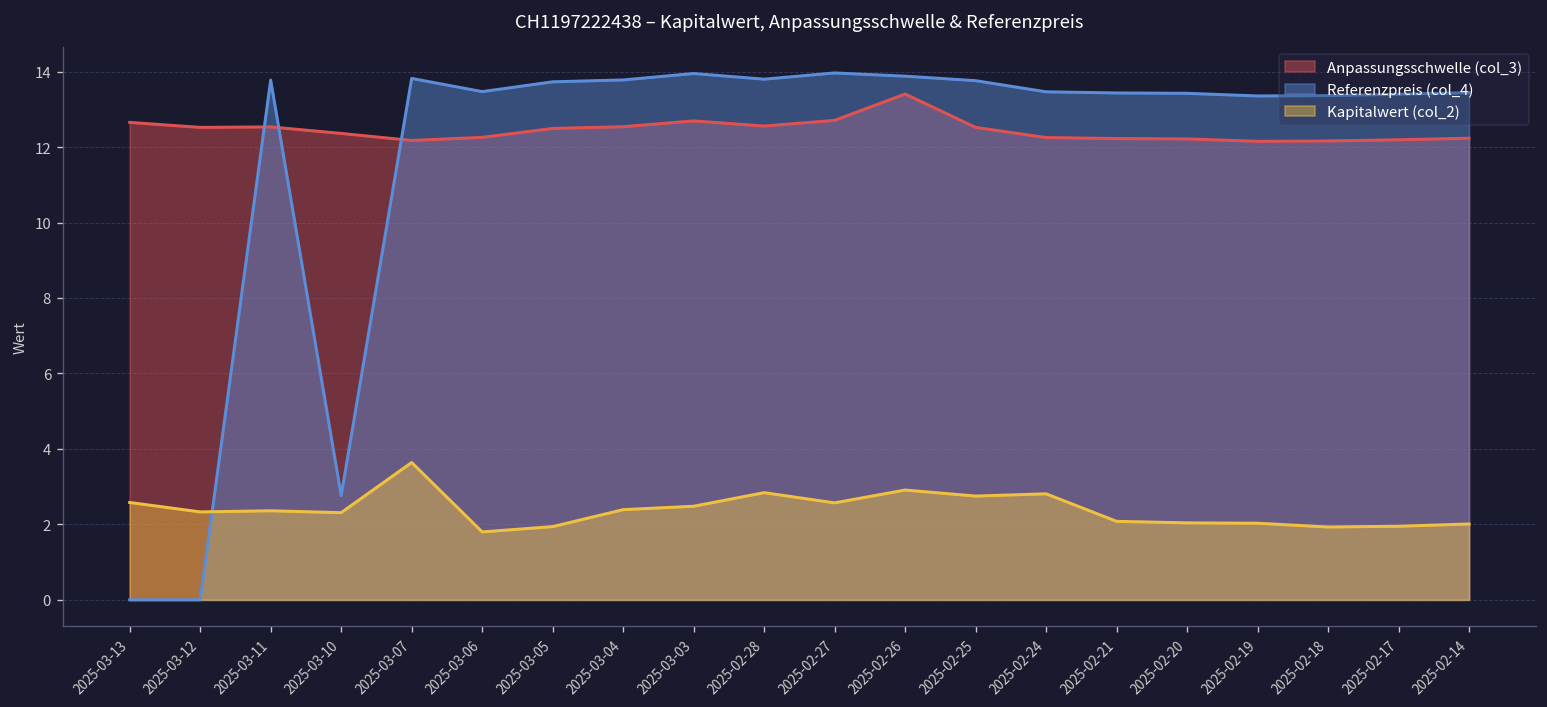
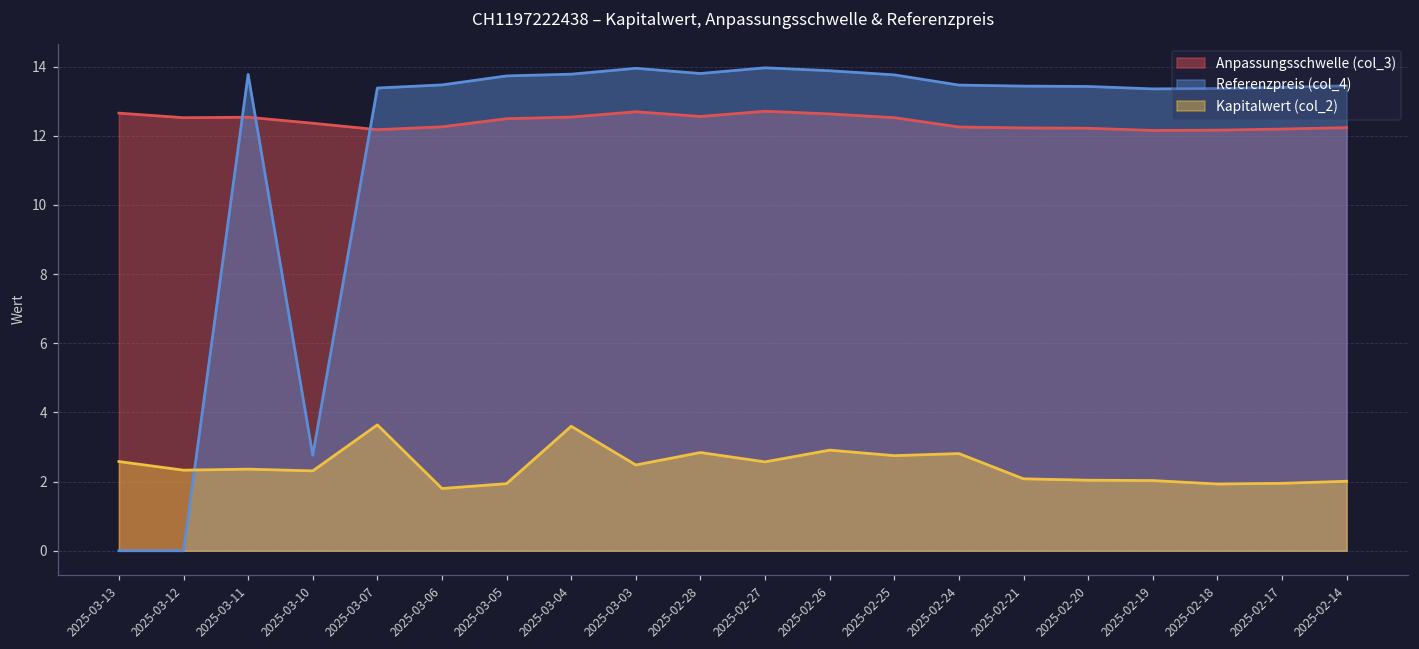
  {
    "Anpassungsschwelle (col_3)": {
      "2025-03-13": 12.7,
      "2025-03-12": 12.5,
      "2025-03-11": 12.5,
      "2025-03-10": 12.4,
      "2025-03-07": 12.2,
      "2025-03-06": 12.3,
      "2025-03-05": 12.5,
      "2025-03-04": 12.5,
      "2025-03-03": 12.7,
      "2025-02-28": 12.6,
      "2025-02-27": 12.7,
-     "2025-02-26": 13.4,
+     "2025-02-26": 12.6,
      "2025-02-25": 12.5,
      "2025-02-24": 12.3,
      "2025-02-21": 12.2,
      "2025-02-20": 12.2,
      "2025-02-19": 12.2,
      "2025-02-18": 12.2,
      "2025-02-17": 12.2,
      "2025-02-14": 12.2
    },
    "Referenzpreis (col_4)": {
      "2025-03-13": 0.0,
      "2025-03-12": 0.0,
      "2025-03-11": 13.8,
      "2025-03-10": 2.8,
-     "2025-03-07": 13.8,
+     "2025-03-07": 13.4,
      "2025-03-06": 13.5,
      "2025-03-05": 13.7,
      "2025-03-04": 13.8,
      "2025-03-03": 14.0,
      "2025-02-28": 13.8,
      "2025-02-27": 14.0,
      "2025-02-26": 13.9,
      "2025-02-25": 13.8,
      "2025-02-24": 13.5,
      "2025-02-21": 13.4,
      "2025-02-20": 13.4,
      "2025-02-19": 13.4
    },
    "Kapitalwert (col_2)": {
      "2025-03-13": 2.6,
      "2025-03-12": 2.3,
      "2025-03-11": 2.4,
      "2025-03-10": 2.3,
      "2025-03-07": 3.6,
      "2025-03-06": 1.8,
      "2025-03-05": 1.9,
-     "2025-03-04": 2.4,
+     "2025-03-04": 3.6,
      "2025-03-03": 2.5,
      "2025-02-28": 2.8,
      "2025-02-27": 2.6,
      "2025-02-26": 2.9,
      "2025-02-25": 2.8,
      "2025-02-24": 2.8,
      "2025-02-21": 2.1,
      "2025-02-20": 2.0,
      "2025-02-19": 2.0,
      "2025-02-18": 1.9,
      "2025-02-17": 2.0,
      "2025-02-14": 2.0
    }
  }
